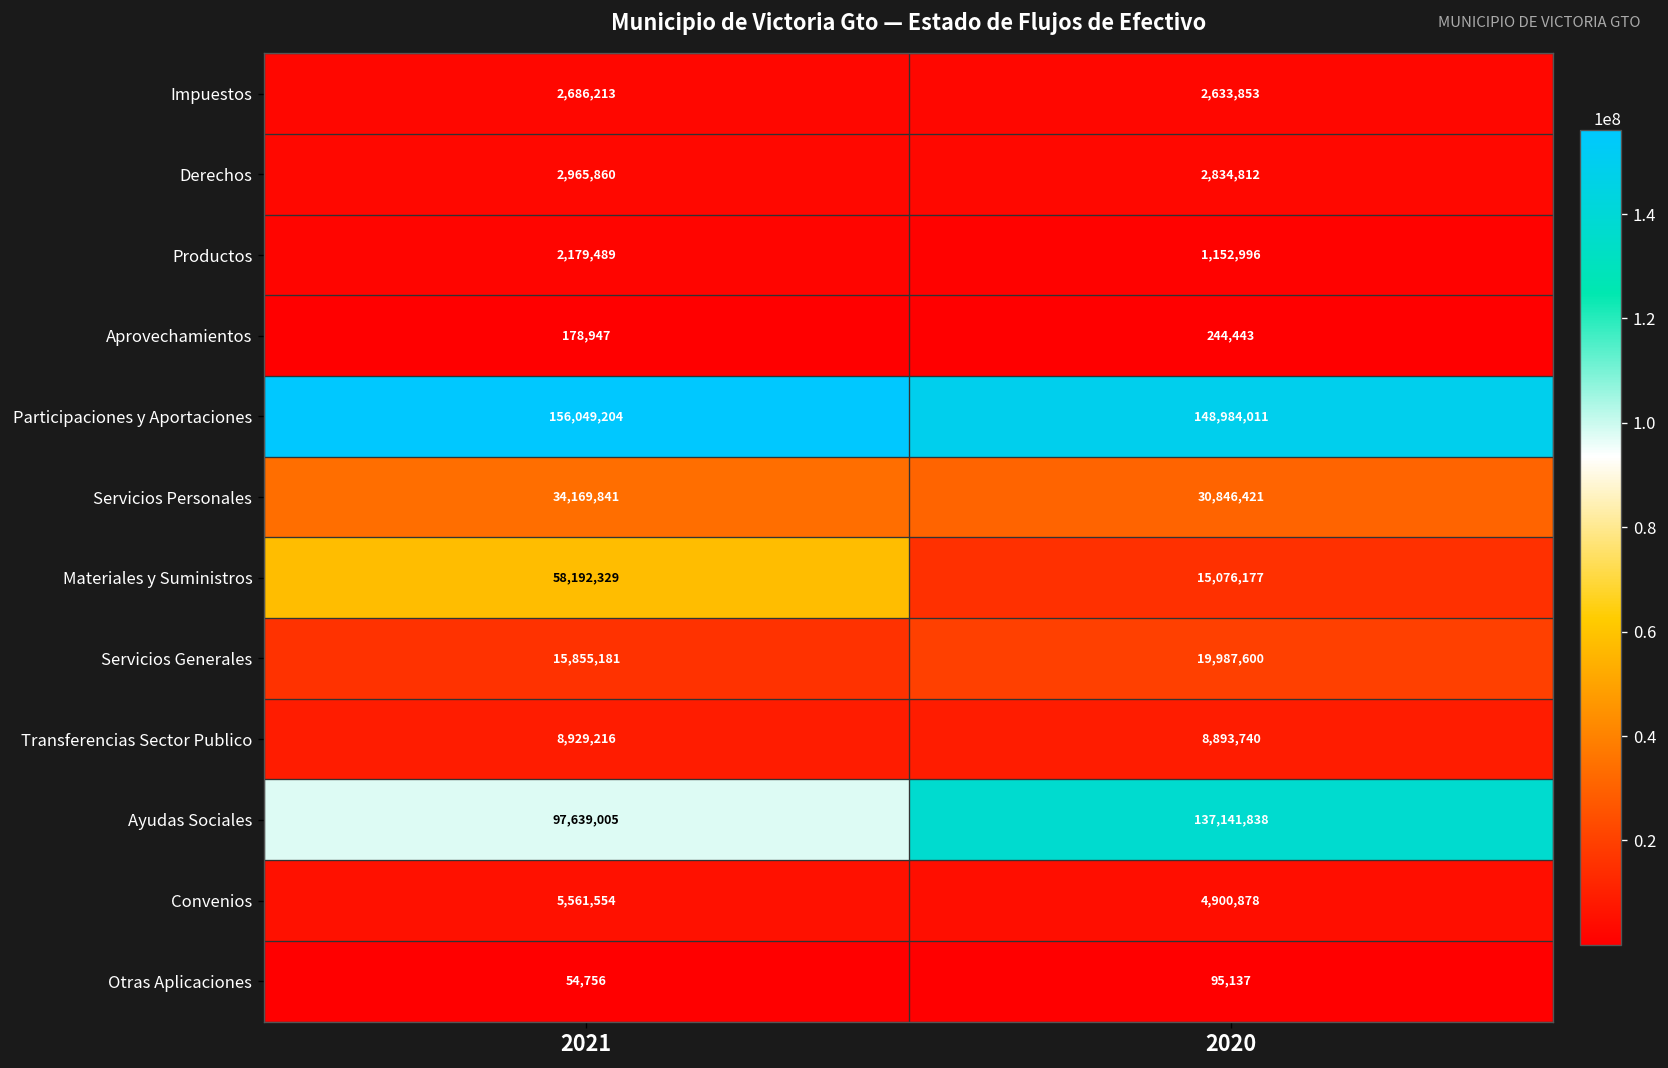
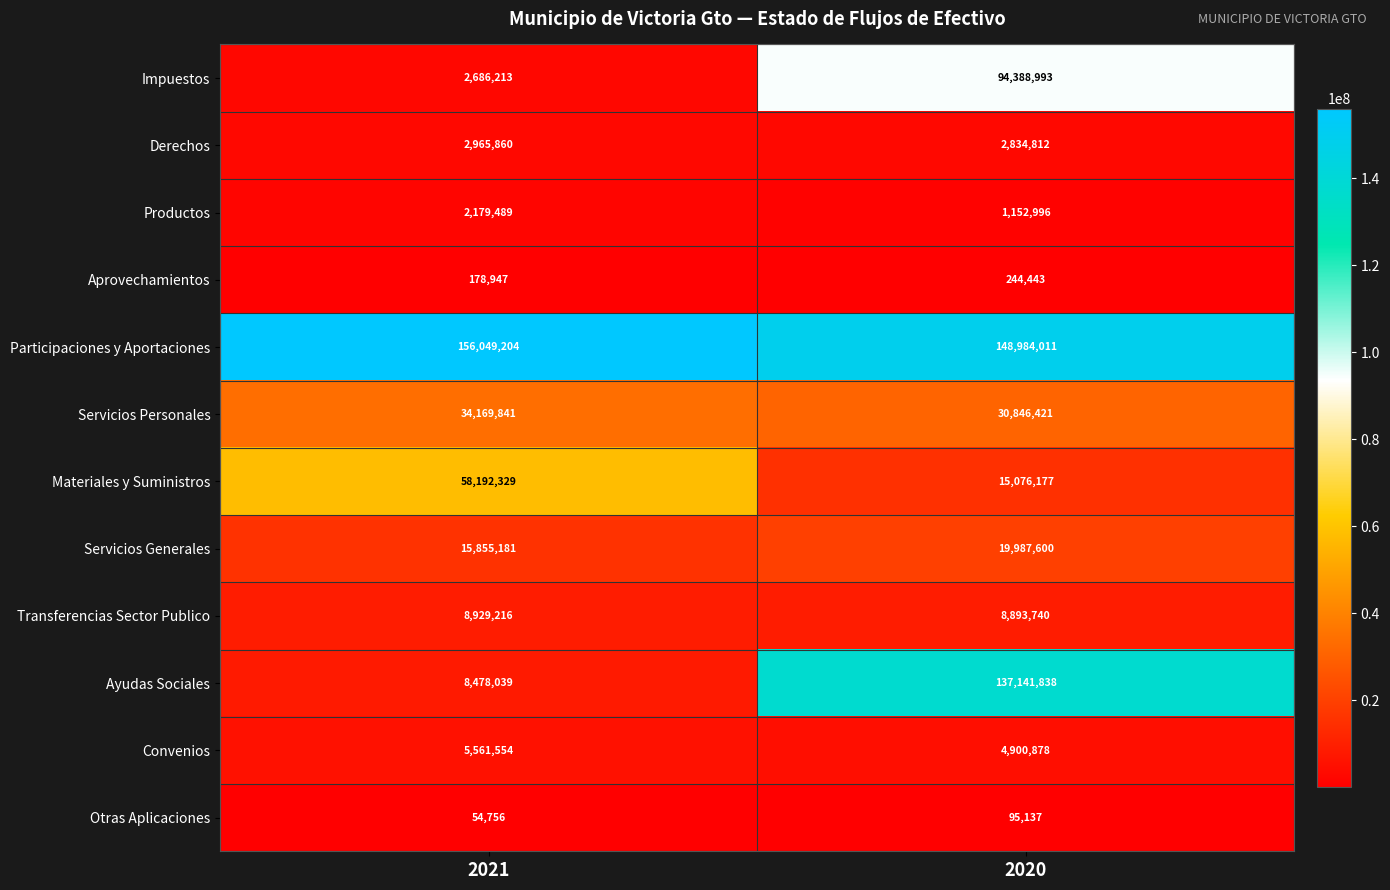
  {
    "Impuestos": {
      "2021": "2,686,213",
-     "2020": "2,633,853"
+     "2020": "94,388,993"
    },
    "Derechos": {
      "2021": "2,965,860",
      "2020": "2,834,812"
    },
    "Productos": {
      "2021": "2,179,489",
      "2020": "1,152,996"
    },
    "Aprovechamientos": {
      "2021": "178,947",
      "2020": "244,443"
    },
    "Participaciones y Aportaciones": {
      "2021": "156,049,204",
      "2020": "148,984,011"
    },
    "Servicios Personales": {
      "2021": "34,169,841",
      "2020": "30,846,421"
    },
    "Materiales y Suministros": {
      "2021": "58,192,329",
      "2020": "15,076,177"
    },
    "Servicios Generales": {
      "2021": "15,855,181",
      "2020": "19,987,600"
    },
    "Transferencias Sector Publico": {
      "2021": "8,929,216",
      "2020": "8,893,740"
    },
    "Ayudas Sociales": {
-     "2021": "97,639,005",
+     "2021": "8,478,039",
      "2020": "137,141,838"
    },
    "Convenios": {
      "2021": "5,561,554",
      "2020": "4,900,878"
    },
    "Otras Aplicaciones": {
      "2021": "54,756",
      "2020": "95,137"
    }
  }
